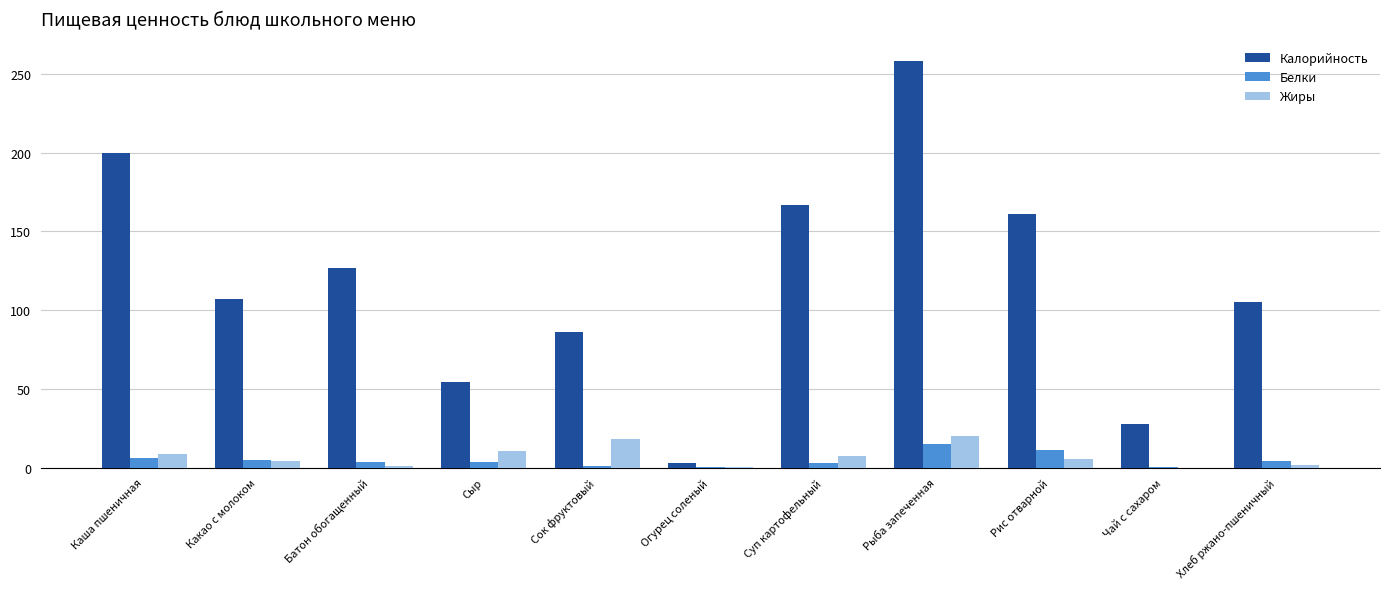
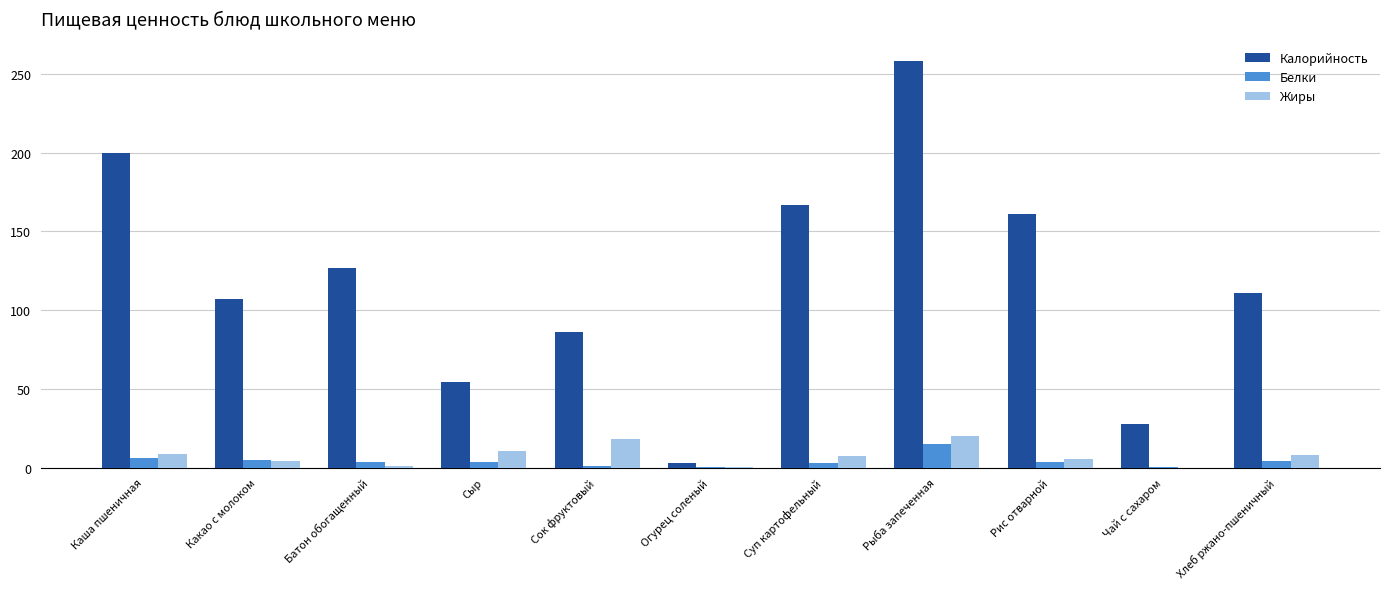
  {
    "Калорийность": {
      "Каша пшеничная": 200,
      "Какао с молоком": 107,
      "Батон обогащенный": 127,
      "Сыр": 55,
      "Сок фруктовый": 86,
      "Огурец соленый": 3,
      "Суп картофельный": 167,
      "Рыба запеченная": 258,
      "Рис отварной": 161,
      "Чай с сахаром": 28,
-     "Хлеб ржано-пшеничный": 105
+     "Хлеб ржано-пшеничный": 111
    },
    "Белки": {
      "Каша пшеничная": 6,
      "Какао с молоком": 5,
      "Батон обогащенный": 4,
      "Сыр": 3,
      "Суп картофельный": 3,
      "Рыба запеченная": 15,
-     "Рис отварной": 11,
+     "Рис отварной": 4,
      "Хлеб ржано-пшеничный": 4
    },
    "Жиры": {
      "Каша пшеничная": 9,
      "Какао с молоком": 4,
      "Сыр": 10,
      "Сок фруктовый": 18,
      "Суп картофельный": 8,
      "Рыба запеченная": 20,
      "Рис отварной": 5,
      "Чай с сахаром": 0,
-     "Хлеб ржано-пшеничный": 2
+     "Хлеб ржано-пшеничный": 8
    }
  }
